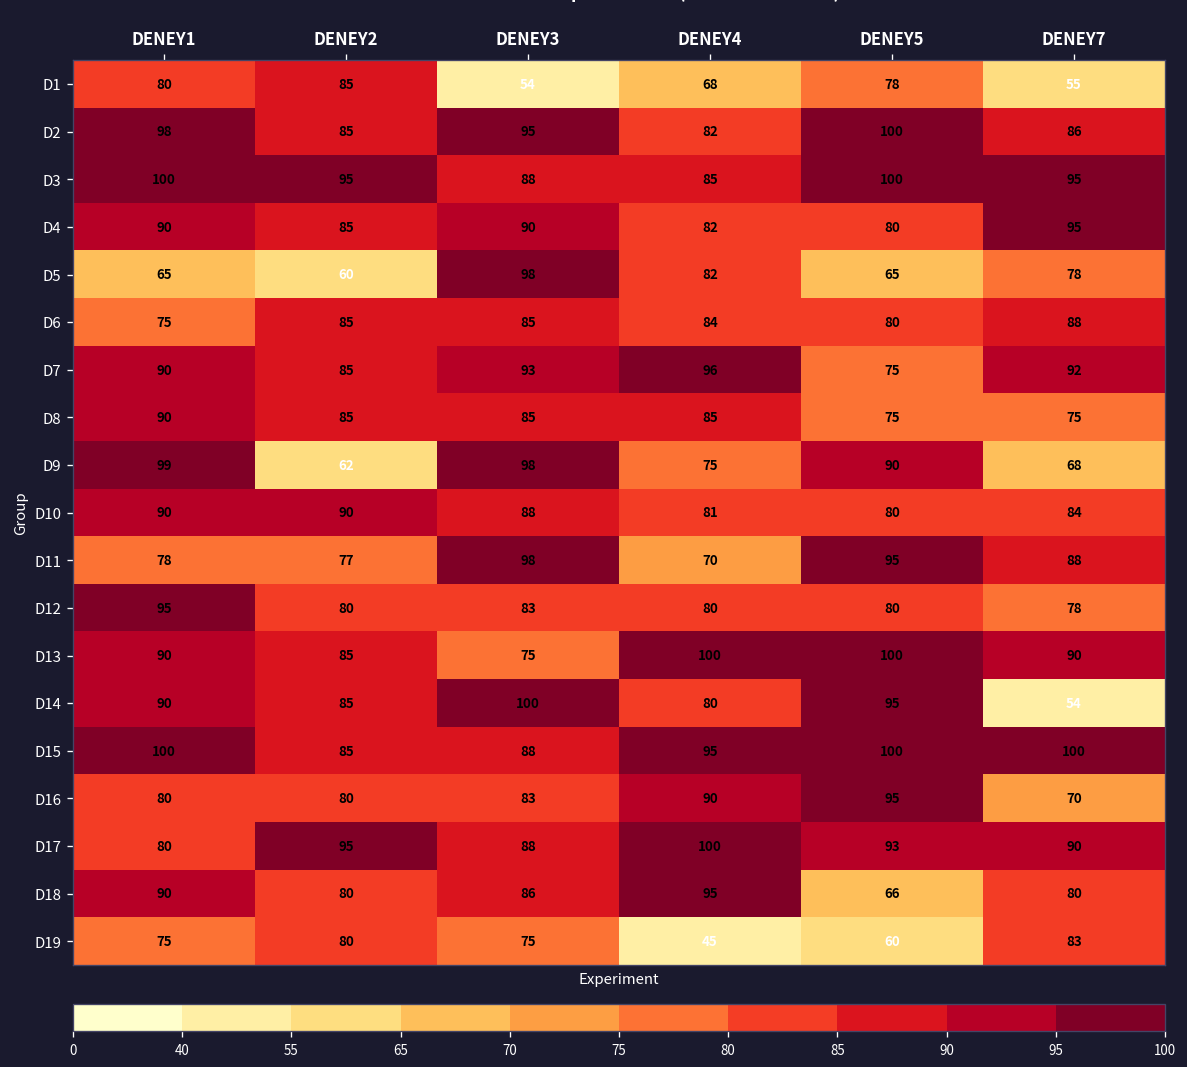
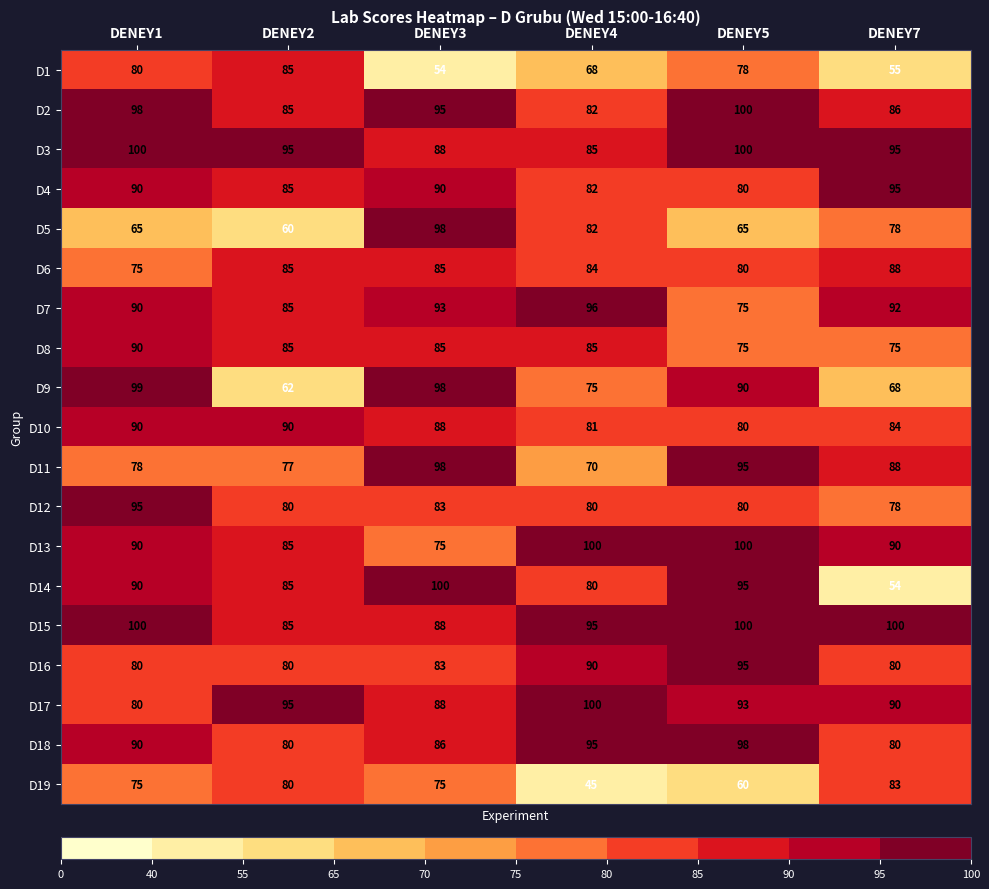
  {
    "D1": {
      "DENEY1": 80,
      "DENEY2": 85,
      "DENEY3": 54,
      "DENEY4": 68,
      "DENEY5": 78,
      "DENEY7": 55
    },
    "D2": {
      "DENEY1": 98,
      "DENEY2": 85,
      "DENEY3": 95,
      "DENEY4": 82,
      "DENEY5": 100,
      "DENEY7": 86
    },
    "D3": {
      "DENEY1": 100,
      "DENEY2": 95,
      "DENEY3": 88,
      "DENEY4": 85,
      "DENEY5": 100,
      "DENEY7": 95
    },
    "D4": {
      "DENEY1": 90,
      "DENEY2": 85,
      "DENEY3": 90,
      "DENEY4": 82,
      "DENEY5": 80,
      "DENEY7": 95
    },
    "D5": {
      "DENEY1": 65,
      "DENEY2": 60,
      "DENEY3": 98,
      "DENEY4": 82,
      "DENEY5": 65,
      "DENEY7": 78
    },
    "D6": {
      "DENEY1": 75,
      "DENEY2": 85,
      "DENEY3": 85,
      "DENEY4": 84,
      "DENEY5": 80,
      "DENEY7": 88
    },
    "D7": {
      "DENEY1": 90,
      "DENEY2": 85,
      "DENEY3": 93,
      "DENEY4": 96,
      "DENEY5": 75,
      "DENEY7": 92
    },
    "D8": {
      "DENEY1": 90,
      "DENEY2": 85,
      "DENEY3": 85,
      "DENEY4": 85,
      "DENEY5": 75,
      "DENEY7": 75
    },
    "D9": {
      "DENEY1": 99,
      "DENEY2": 62,
      "DENEY3": 98,
      "DENEY4": 75,
      "DENEY5": 90,
      "DENEY7": 68
    },
    "D10": {
      "DENEY1": 90,
      "DENEY2": 90,
      "DENEY3": 88,
      "DENEY4": 81,
      "DENEY5": 80,
      "DENEY7": 84
    },
    "D11": {
      "DENEY1": 78,
      "DENEY2": 77,
      "DENEY3": 98,
      "DENEY4": 70,
      "DENEY5": 95,
      "DENEY7": 88
    },
    "D12": {
      "DENEY1": 95,
      "DENEY2": 80,
      "DENEY3": 83,
      "DENEY4": 80,
      "DENEY5": 80,
      "DENEY7": 78
    },
    "D13": {
      "DENEY1": 90,
      "DENEY2": 85,
      "DENEY3": 75,
      "DENEY4": 100,
      "DENEY5": 100,
      "DENEY7": 90
    },
    "D14": {
      "DENEY1": 90,
      "DENEY2": 85,
      "DENEY3": 100,
      "DENEY4": 80,
      "DENEY5": 95,
      "DENEY7": 54
    },
    "D15": {
      "DENEY1": 100,
      "DENEY2": 85,
      "DENEY3": 88,
      "DENEY4": 95,
      "DENEY5": 100,
      "DENEY7": 100
    },
    "D16": {
      "DENEY1": 80,
      "DENEY2": 80,
      "DENEY3": 83,
      "DENEY4": 90,
      "DENEY5": 95,
-     "DENEY7": 70
+     "DENEY7": 80
    },
    "D17": {
      "DENEY1": 80,
      "DENEY2": 95,
      "DENEY3": 88,
      "DENEY4": 100,
      "DENEY5": 93,
      "DENEY7": 90
    },
    "D18": {
      "DENEY1": 90,
      "DENEY2": 80,
      "DENEY3": 86,
      "DENEY4": 95,
-     "DENEY5": 66,
+     "DENEY5": 98,
      "DENEY7": 80
    },
    "D19": {
      "DENEY1": 75,
      "DENEY2": 80,
      "DENEY3": 75,
      "DENEY4": 45,
      "DENEY5": 60,
      "DENEY7": 83
    }
  }
